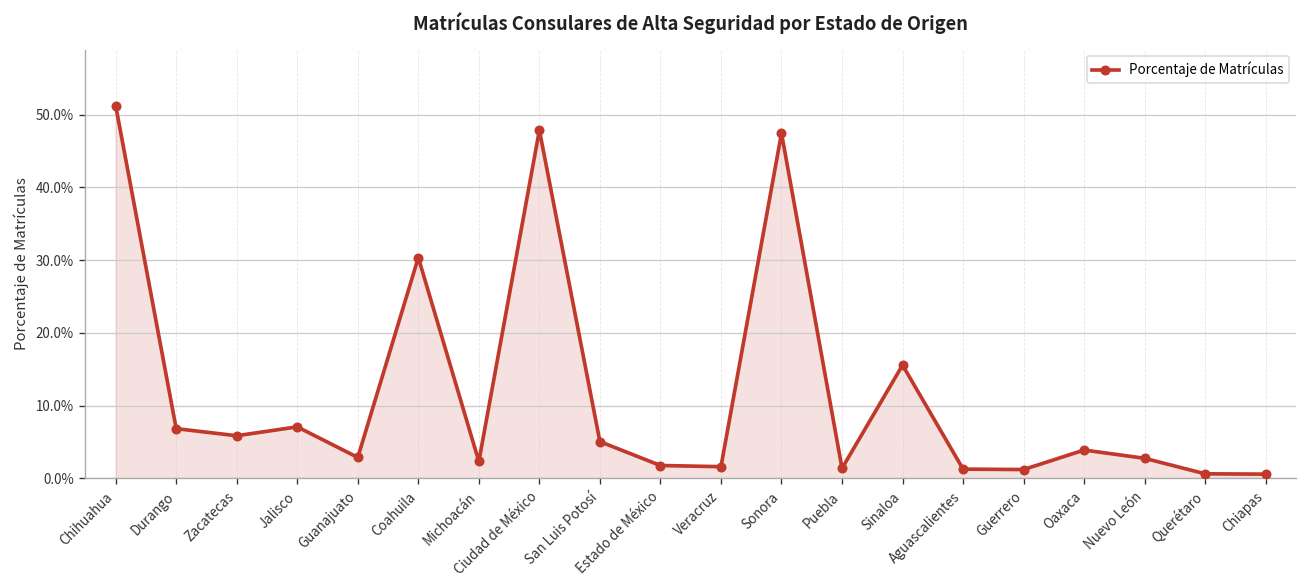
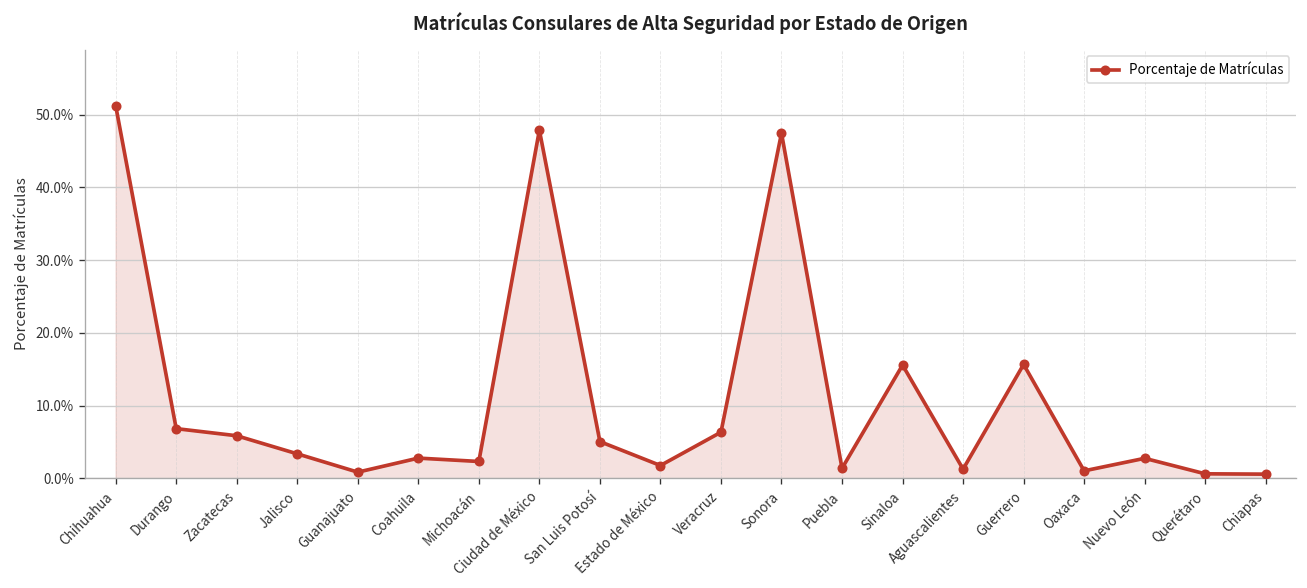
  {
    "Chihuahua": "51%",
    "Durango": "7%",
    "Zacatecas": "6%",
-   "Jalisco": "7%",
-   "Guanajuato": "3%",
-   "Coahuila": "30%",
+   "Jalisco": "3%",
+   "Guanajuato": "1%",
+   "Coahuila": "3%",
    "Michoacán": "2%",
    "Ciudad de México": "48%",
    "San Luis Potosí": "5%",
    "Estado de México": "2%",
-   "Veracruz": "2%",
+   "Veracruz": "6%",
    "Sonora": "47%",
    "Puebla": "1%",
    "Sinaloa": "16%",
    "Aguascalientes": "1%",
-   "Guerrero": "1%",
-   "Oaxaca": "4%",
+   "Guerrero": "16%",
+   "Oaxaca": "1%",
    "Nuevo León": "3%",
    "Querétaro": "1%",
    "Chiapas": "1%"
  }
